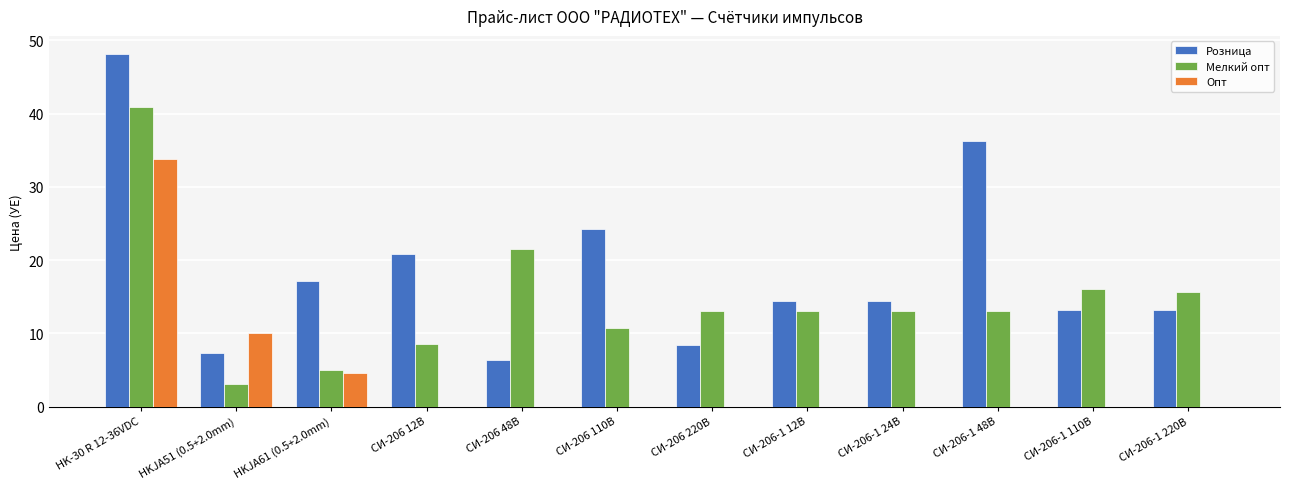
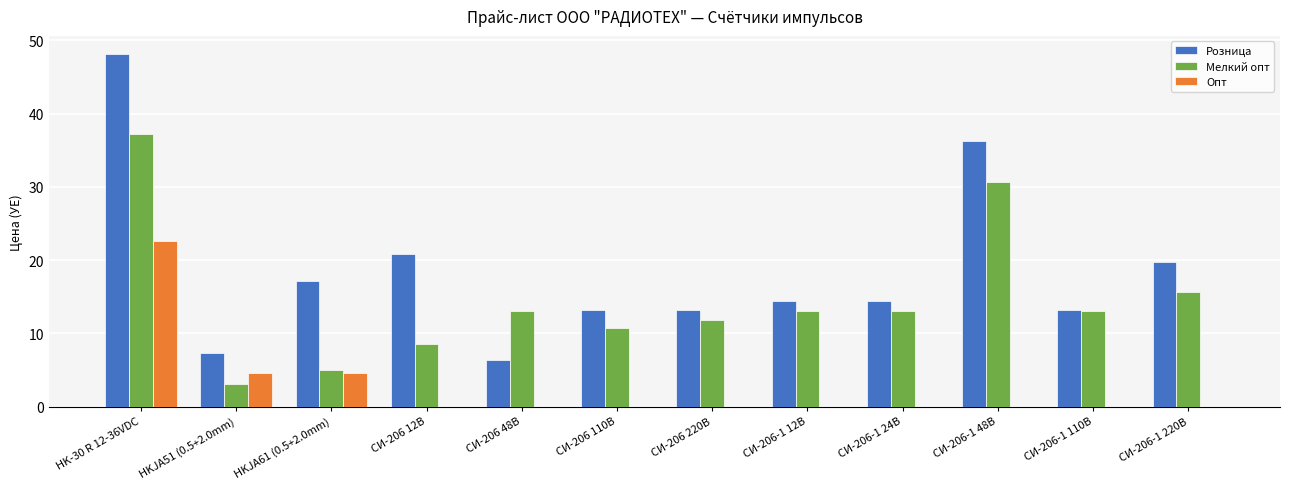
  {
    "Розница": {
      "HK-30 R 12-36VDC": 48,
      "HKJA51 (0.5+2.0mm)": 7,
      "HKJA61 (0.5+2.0mm)": 17,
      "СИ-206 12В": 21,
      "СИ-206 48В": 6,
-     "СИ-206 110В": 24,
-     "СИ-206 220В": 8,
+     "СИ-206 110В": 13,
+     "СИ-206 220В": 13,
      "СИ-206-1 12В": 14,
      "СИ-206-1 24В": 14,
      "СИ-206-1 48В": 36,
      "СИ-206-1 110В": 13,
-     "СИ-206-1 220В": 13
+     "СИ-206-1 220В": 20
    },
    "Мелкий опт": {
-     "HK-30 R 12-36VDC": 41,
+     "HK-30 R 12-36VDC": 37,
      "HKJA51 (0.5+2.0mm)": 3,
      "HKJA61 (0.5+2.0mm)": 5,
      "СИ-206 12В": 9,
-     "СИ-206 48В": 22,
+     "СИ-206 48В": 13,
      "СИ-206 110В": 11,
-     "СИ-206 220В": 13,
+     "СИ-206 220В": 12,
      "СИ-206-1 12В": 13,
      "СИ-206-1 24В": 13,
-     "СИ-206-1 48В": 13,
-     "СИ-206-1 110В": 16,
+     "СИ-206-1 48В": 31,
+     "СИ-206-1 110В": 13,
      "СИ-206-1 220В": 16
    },
    "Опт": {
-     "HK-30 R 12-36VDC": 34,
-     "HKJA51 (0.5+2.0mm)": 10,
+     "HK-30 R 12-36VDC": 23,
+     "HKJA51 (0.5+2.0mm)": 5,
      "HKJA61 (0.5+2.0mm)": 5,
      "СИ-206 12В": 0,
      "СИ-206 48В": 0,
      "СИ-206 110В": 0,
      "СИ-206 220В": 0,
      "СИ-206-1 12В": 0,
      "СИ-206-1 24В": 0,
      "СИ-206-1 48В": 0,
      "СИ-206-1 110В": 0,
      "СИ-206-1 220В": 0
    }
  }
